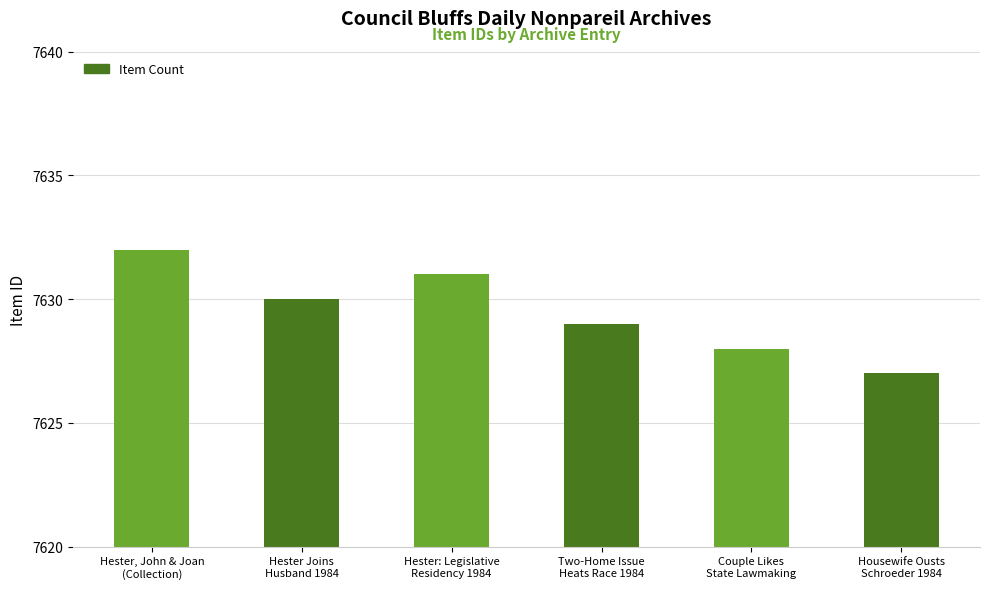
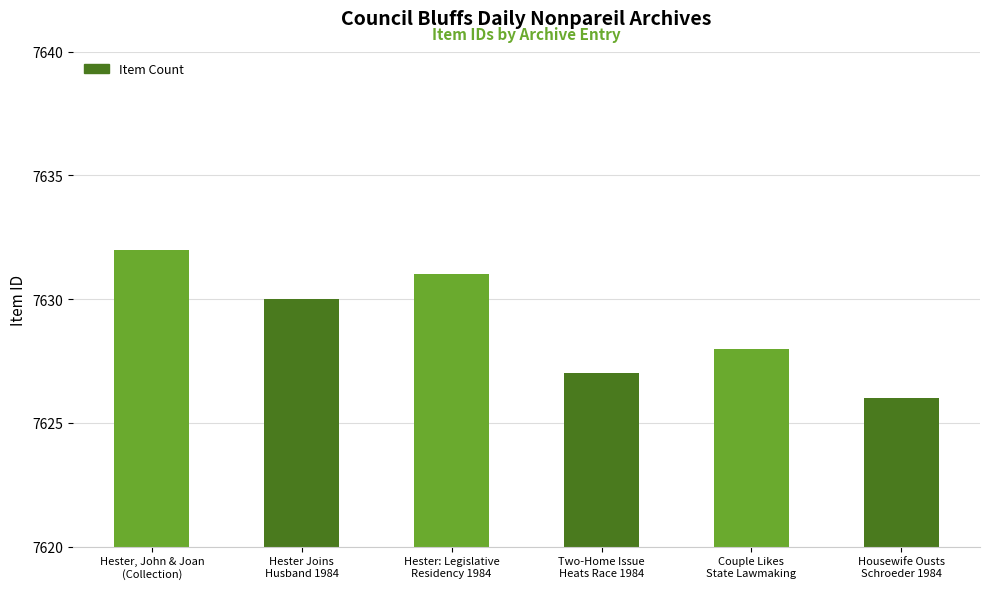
  {
    "Hester, John & Joan (Collection)": 7632,
    "Hester Joins Husband 1984": 7630,
    "Hester: Legislative Residency 1984": 7631,
-   "Two-Home Issue Heats Race 1984": 7629,
+   "Two-Home Issue Heats Race 1984": 7627,
    "Couple Likes State Lawmaking": 7628,
-   "Housewife Ousts Schroeder 1984": 7627
+   "Housewife Ousts Schroeder 1984": 7626
  }
